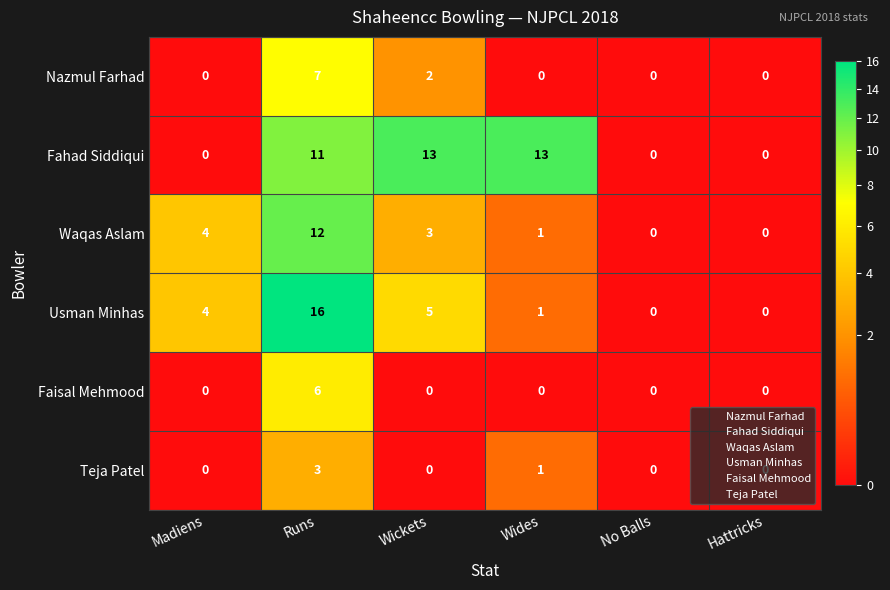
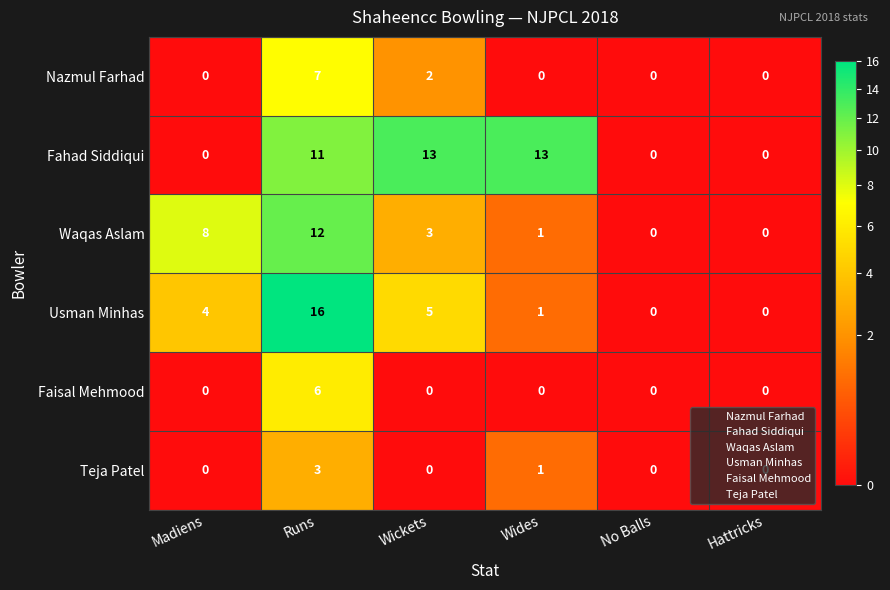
  {
    "Nazmul Farhad": {
      "Madiens": 0,
      "Runs": 7,
      "Wickets": 2,
      "Wides": 0,
      "No Balls": 0,
      "Hattricks": 0
    },
    "Fahad Siddiqui": {
      "Madiens": 0,
      "Runs": 11,
      "Wickets": 13,
      "Wides": 13,
      "No Balls": 0,
      "Hattricks": 0
    },
    "Waqas Aslam": {
-     "Madiens": 4,
+     "Madiens": 8,
      "Runs": 12,
      "Wickets": 3,
      "Wides": 1,
      "No Balls": 0,
      "Hattricks": 0
    },
    "Usman Minhas": {
      "Madiens": 4,
      "Runs": 16,
      "Wickets": 5,
      "Wides": 1,
      "No Balls": 0,
      "Hattricks": 0
    },
    "Faisal Mehmood": {
      "Madiens": 0,
      "Runs": 6,
      "Wickets": 0,
      "Wides": 0,
      "No Balls": 0,
      "Hattricks": 0
    },
    "Teja Patel": {
      "Madiens": 0,
      "Runs": 3,
      "Wickets": 0,
      "Wides": 1,
      "No Balls": 0
    }
  }
